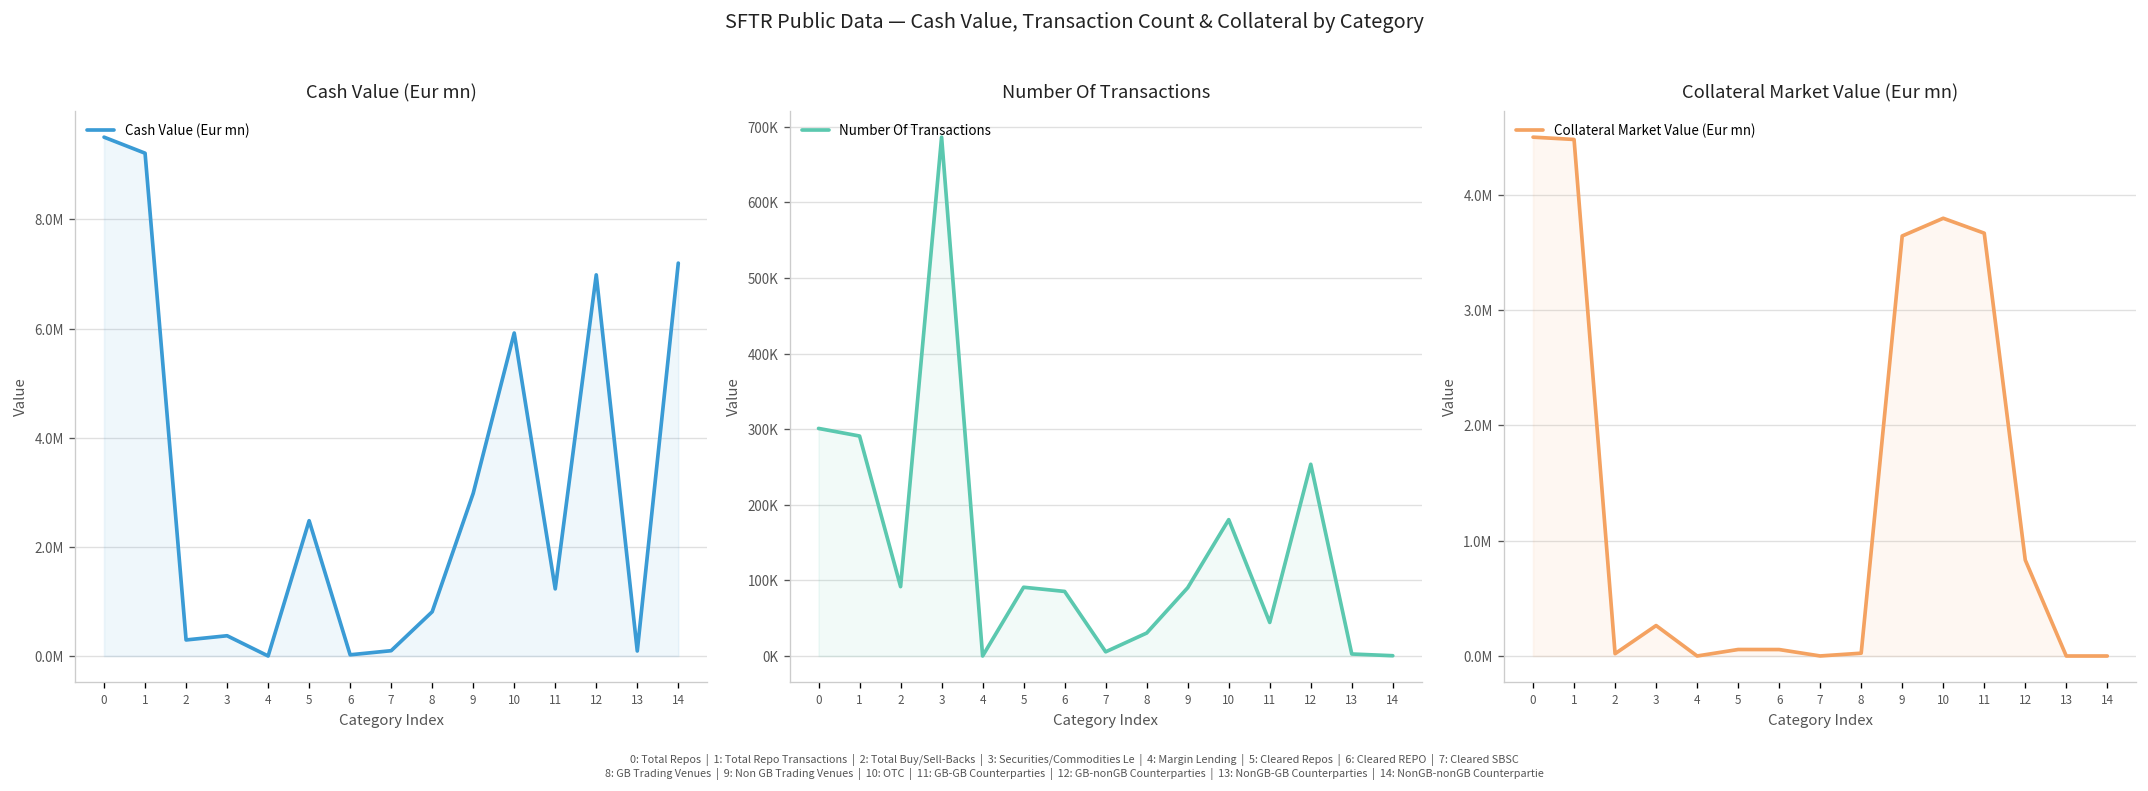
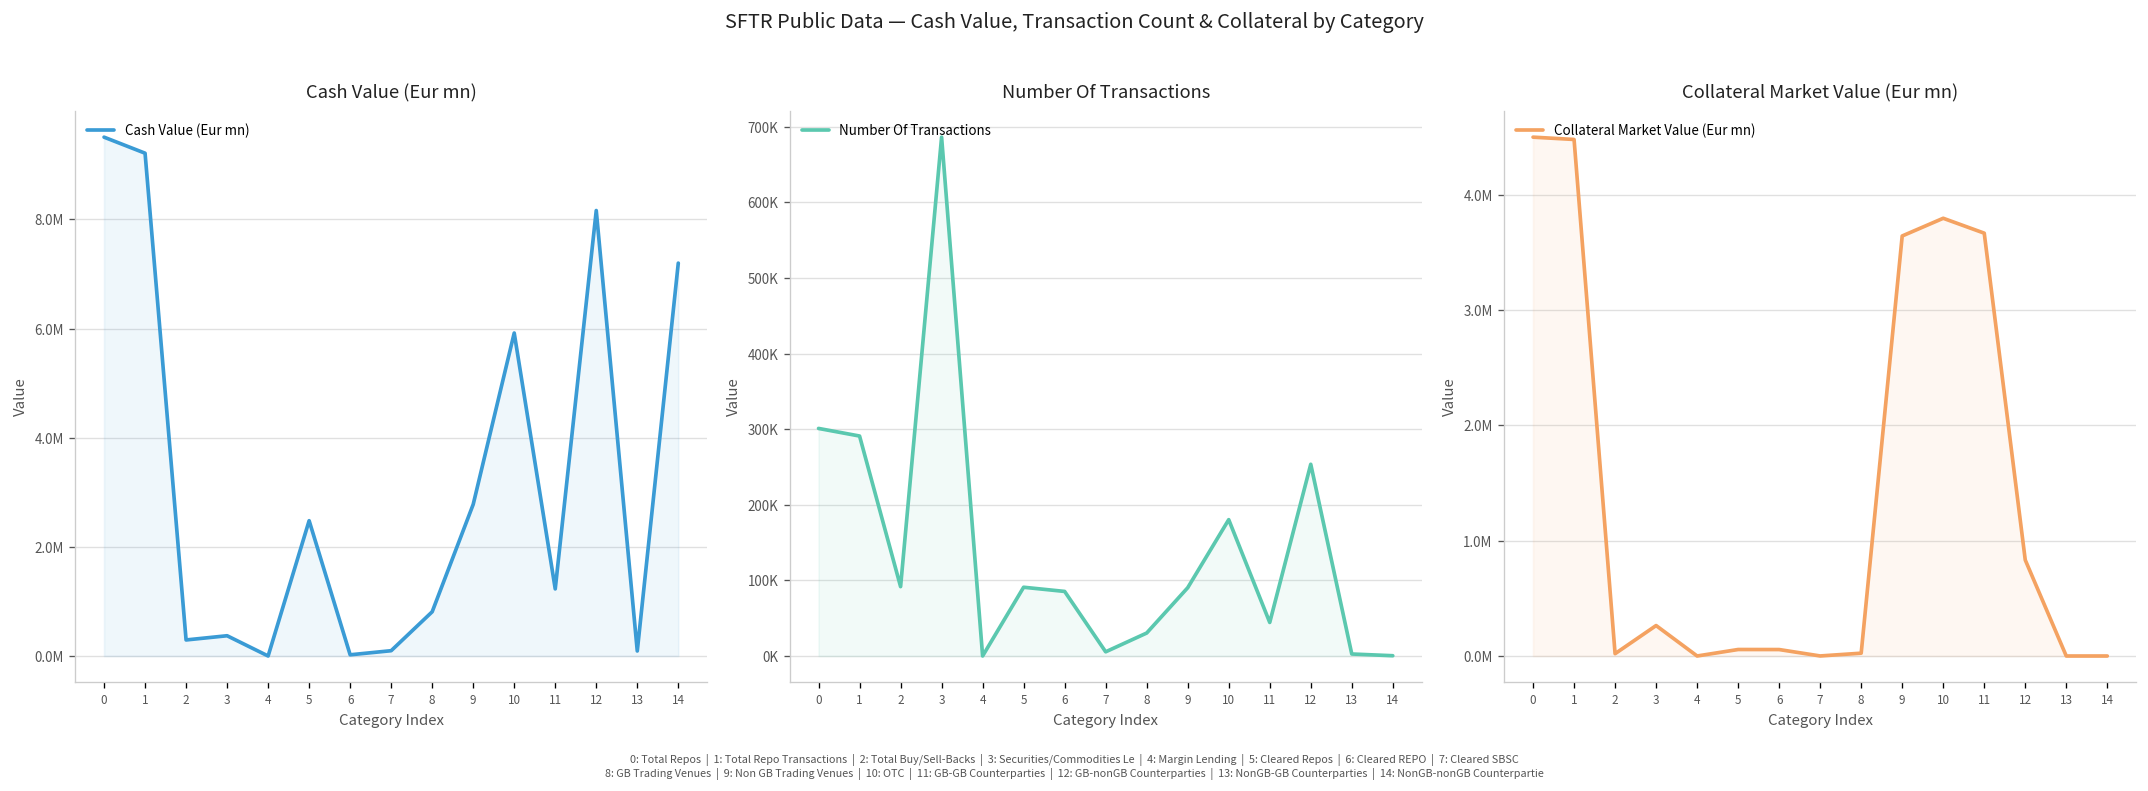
  {
    "Cash Value (Eur mn)": {
      "0": 9500000,
      "1": 9200000,
      "2": 300000,
      "3": 400000,
      "4": 0,
      "5": 2500000,
      "6": 0,
      "7": 100000,
      "8": 800000,
-     "9": 3000000,
+     "9": 2800000,
      "10": 5900000,
      "11": 1200000,
-     "12": 7000000,
+     "12": 8200000,
      "13": 100000,
      "14": 7200000
    },
    "Number Of Transactions": {
      "0": 300000,
      "1": 290000,
      "2": 90000,
      "3": 690000,
      "4": 0,
      "5": 90000,
      "6": 90000,
      "7": 10000,
      "8": 30000,
      "9": 90000,
      "10": 180000,
      "11": 40000,
      "12": 250000,
      "13": 0,
      "14": 0
    },
    "Collateral Market Value (Eur mn)": {
      "0": 4500000,
      "1": 4500000,
      "2": 0,
      "3": 300000,
      "4": 0,
      "5": 100000,
      "6": 100000,
      "7": 0,
      "8": 0,
      "9": 3600000,
      "10": 3800000,
      "11": 3700000,
      "12": 800000,
      "13": 0,
      "14": 0
    }
  }
